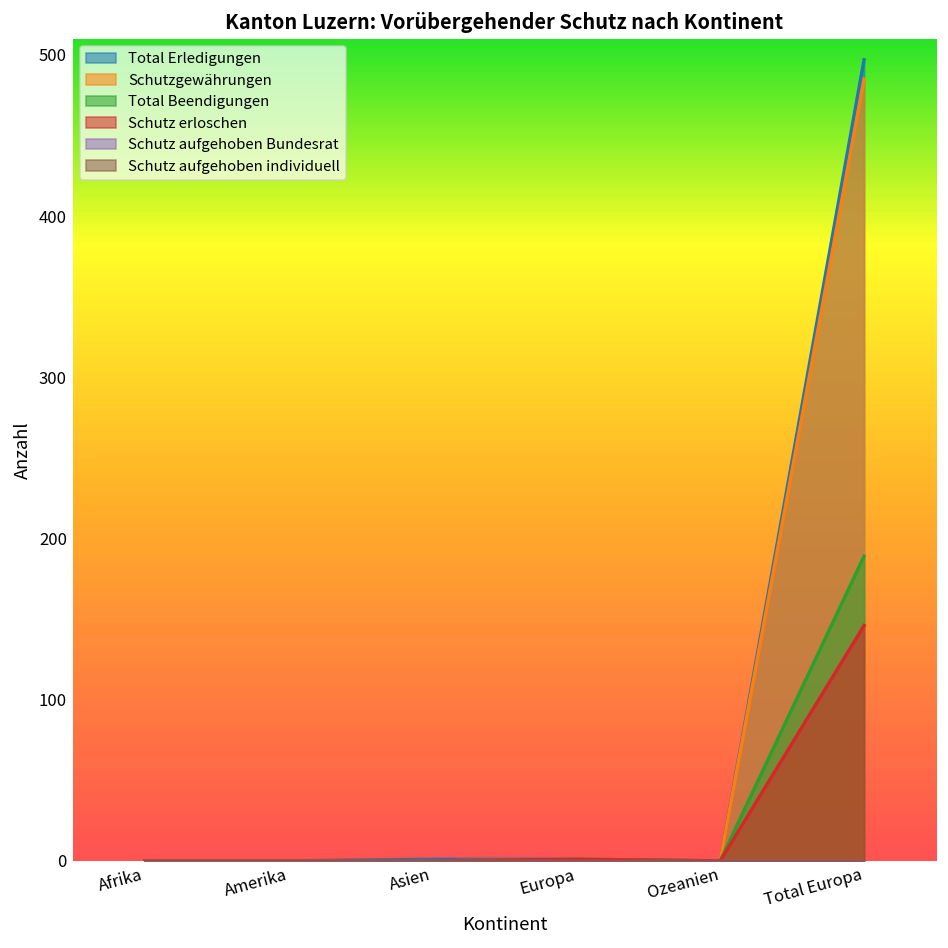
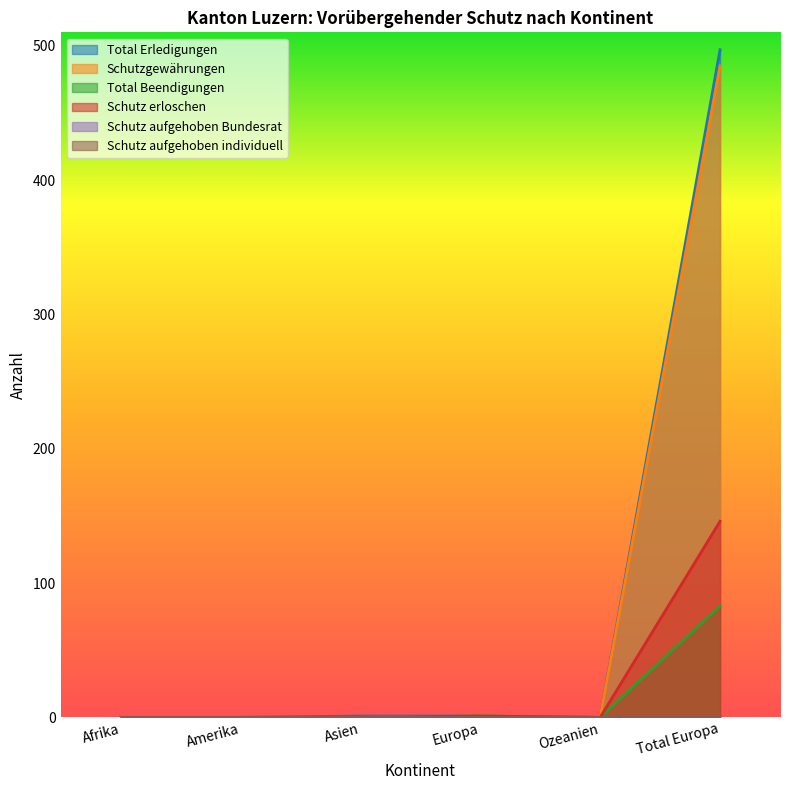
  {
    "Total Erledigungen": {
      "Total Europa": 497
    },
    "Schutzgewährungen": {
      "Total Europa": 485
    },
    "Total Beendigungen": {
-     "Total Europa": 189
+     "Total Europa": 83
    },
    "Schutz erloschen": {
      "Total Europa": 146
    },
    "Schutz aufgehoben individuell": {
      "Total Europa": 0
    }
  }
